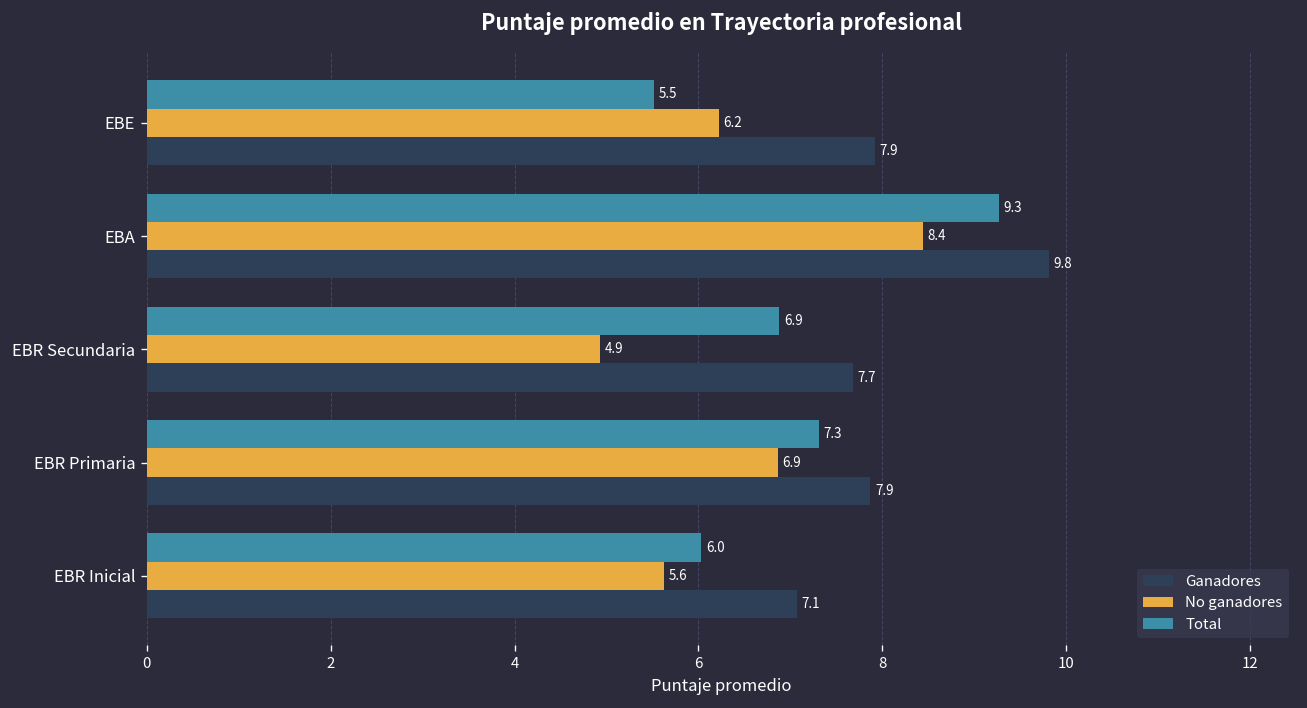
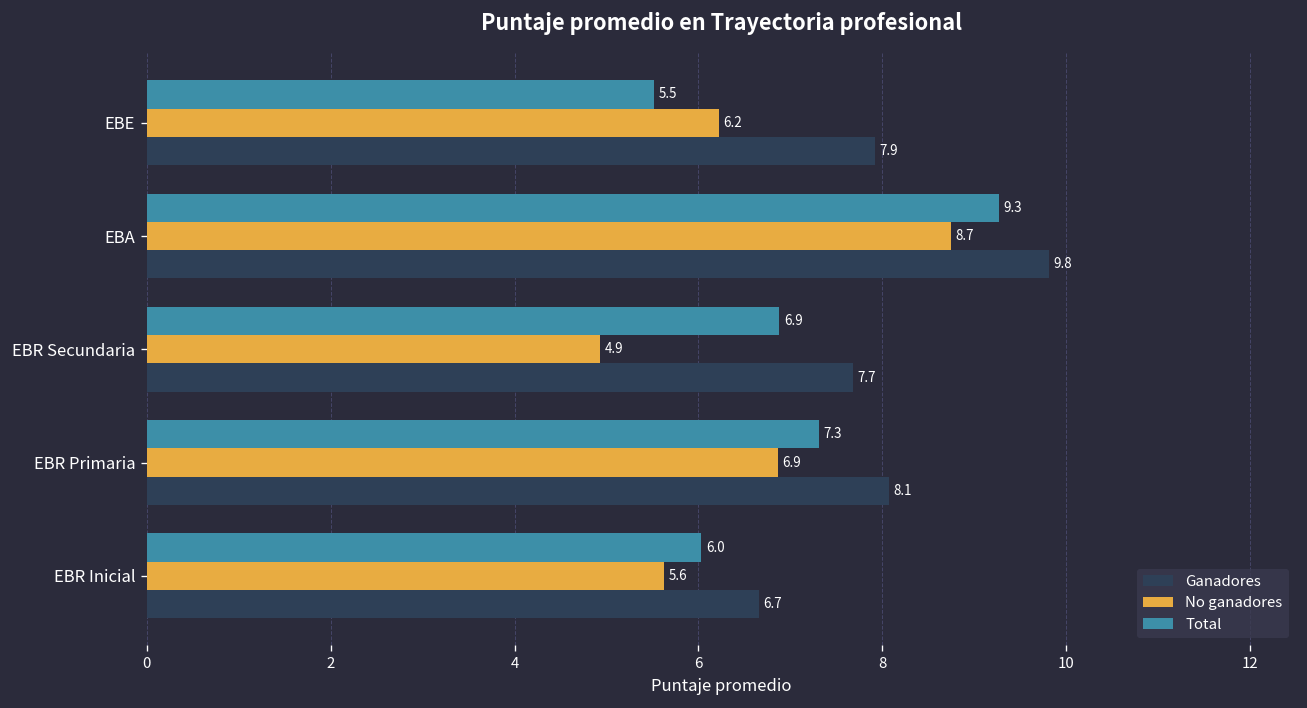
  {
    "Ganadores": {
      "EBE": 7.9,
      "EBA": 9.8,
      "EBR Secundaria": 7.7,
-     "EBR Primaria": 7.9,
-     "EBR Inicial": 7.1
+     "EBR Primaria": 8.1,
+     "EBR Inicial": 6.7
    },
    "No ganadores": {
      "EBE": 6.2,
-     "EBA": 8.4,
+     "EBA": 8.7,
      "EBR Secundaria": 4.9,
      "EBR Primaria": 6.9,
      "EBR Inicial": 5.6
    },
    "Total": {
      "EBE": 5.5,
      "EBA": 9.3,
      "EBR Secundaria": 6.9,
      "EBR Primaria": 7.3,
      "EBR Inicial": 6.0
    }
  }
